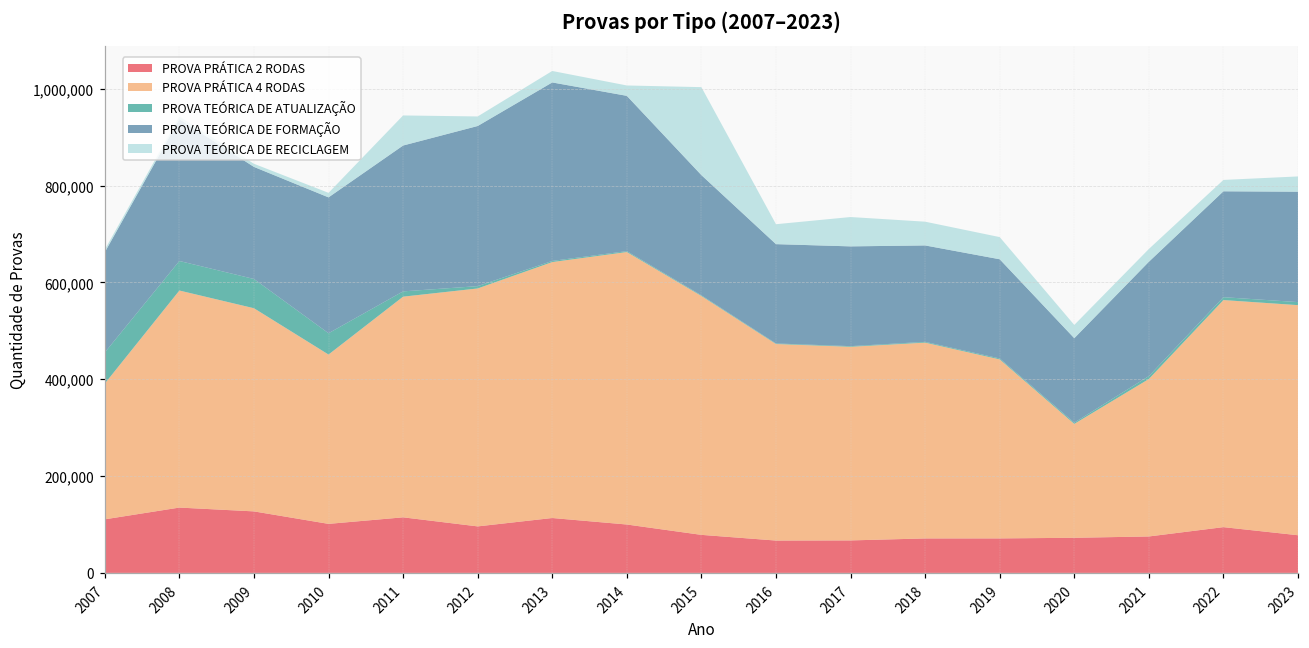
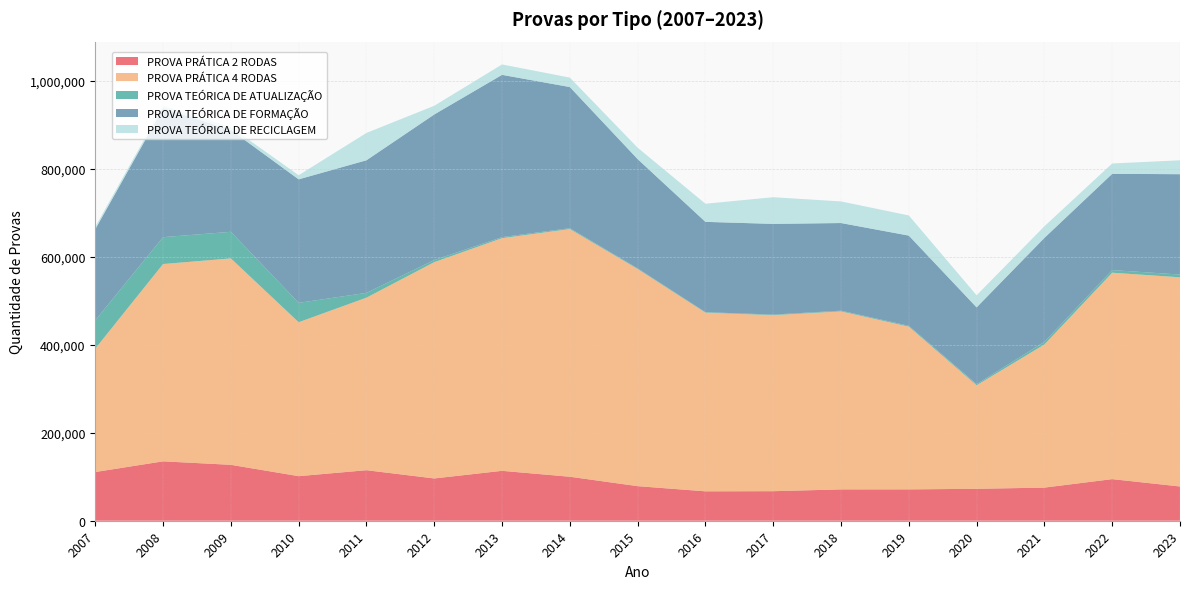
  {
    "PROVA PRÁTICA 2 RODAS": {
      "2007": "110,000",
      "2008": "130,000",
      "2009": "130,000",
      "2010": "100,000",
      "2011": "110,000",
      "2012": "100,000",
      "2013": "110,000",
      "2014": "100,000",
      "2015": "80,000",
      "2016": "70,000",
      "2017": "70,000",
      "2018": "70,000",
      "2019": "70,000",
      "2020": "70,000",
      "2021": "80,000",
      "2022": "90,000",
      "2023": "80,000"
    },
    "PROVA PRÁTICA 4 RODAS": {
      "2007": "280,000",
      "2008": "450,000",
-     "2009": "420,000",
+     "2009": "470,000",
      "2010": "350,000",
-     "2011": "460,000",
+     "2011": "390,000",
      "2021": "330,000",
      "2022": "470,000",
      "2023": "480,000"
    },
    "PROVA TEÓRICA DE RECICLAGEM": {
      "2010": "10,000",
      "2011": "60,000",
      "2012": "20,000",
      "2013": "20,000",
      "2014": "20,000",
-     "2015": "180,000",
+     "2015": "30,000",
      "2016": "40,000",
      "2017": "60,000",
      "2018": "50,000",
      "2019": "50,000",
      "2020": "30,000",
      "2021": "30,000",
      "2022": "20,000",
      "2023": "30,000"
    }
  }
